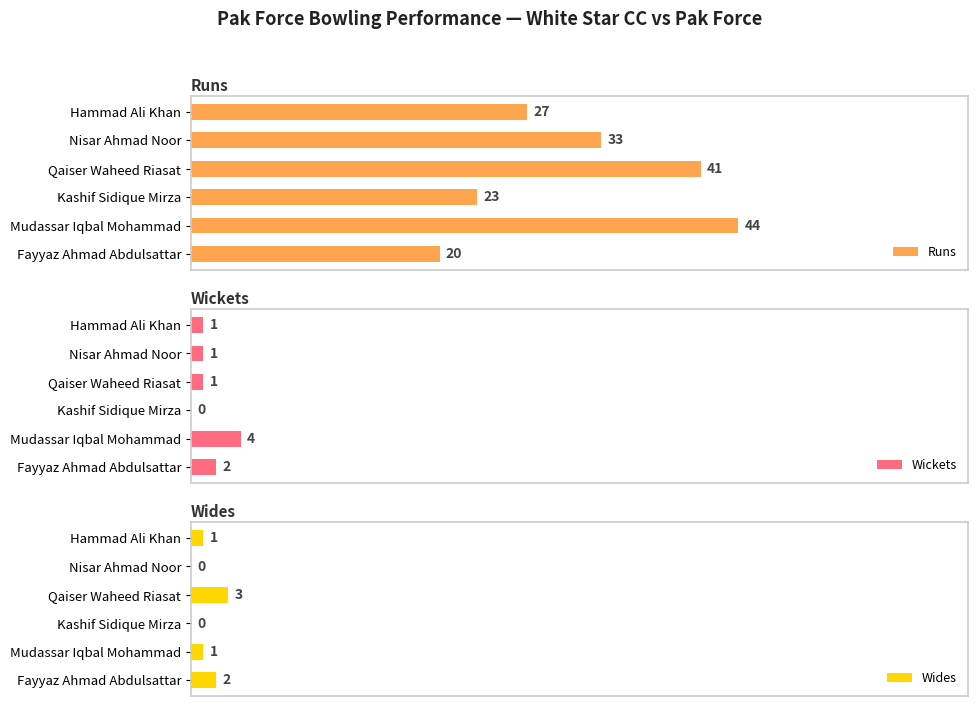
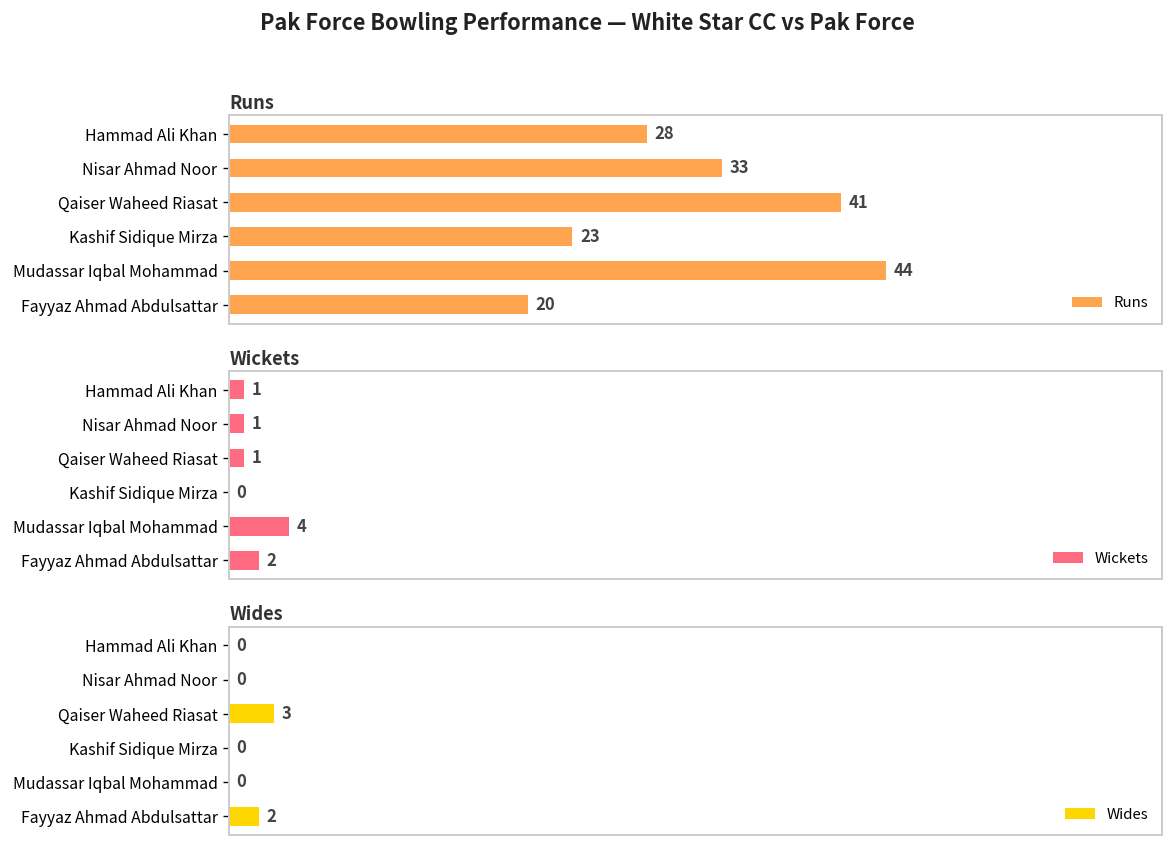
  {
    "Runs": {
-     "Hammad Ali Khan": 27,
+     "Hammad Ali Khan": 28,
      "Nisar Ahmad Noor": 33,
      "Qaiser Waheed Riasat": 41,
      "Kashif Sidique Mirza": 23,
      "Mudassar Iqbal Mohammad": 44,
      "Fayyaz Ahmad Abdulsattar": 20
    },
    "Wickets": {
      "Hammad Ali Khan": 1,
      "Nisar Ahmad Noor": 1,
      "Qaiser Waheed Riasat": 1,
      "Kashif Sidique Mirza": 0,
      "Mudassar Iqbal Mohammad": 4,
      "Fayyaz Ahmad Abdulsattar": 2
    },
    "Wides": {
-     "Hammad Ali Khan": 1,
+     "Hammad Ali Khan": 0,
      "Nisar Ahmad Noor": 0,
      "Qaiser Waheed Riasat": 3,
      "Kashif Sidique Mirza": 0,
-     "Mudassar Iqbal Mohammad": 1,
+     "Mudassar Iqbal Mohammad": 0,
      "Fayyaz Ahmad Abdulsattar": 2
    }
  }
